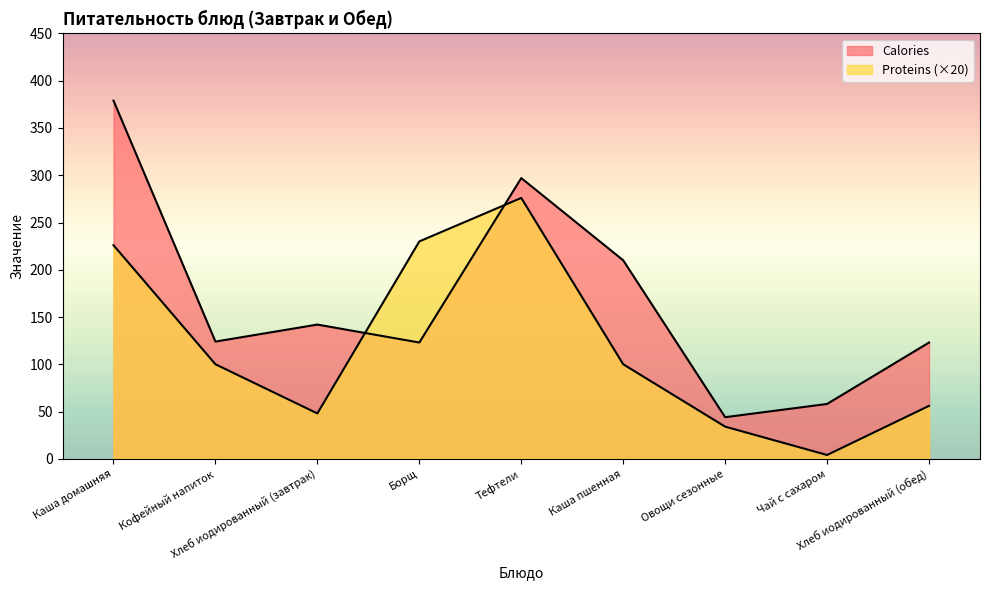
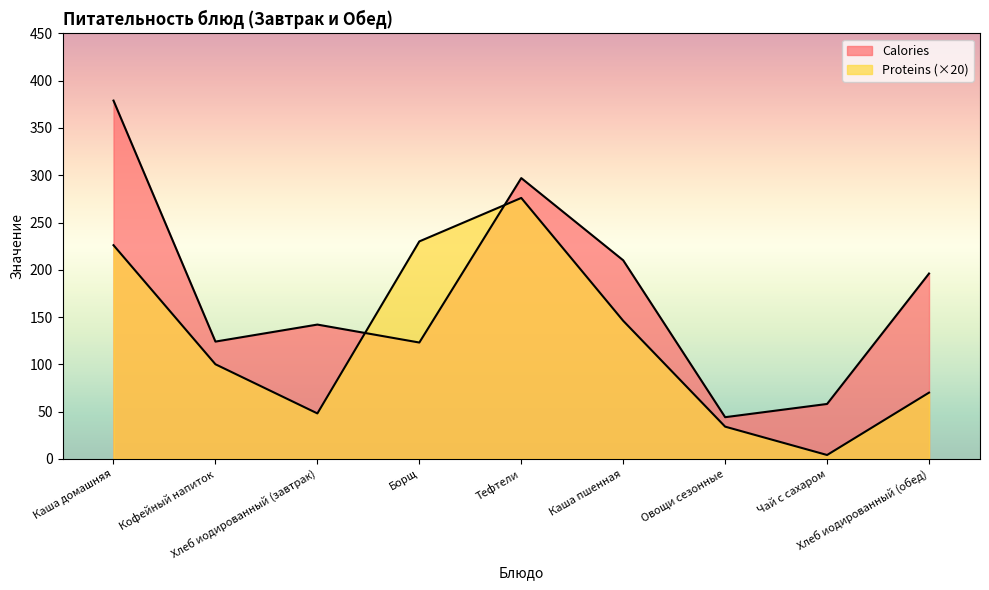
  {
    "Calories": {
      "Каша домашняя": 380,
      "Кофейный напиток": 120,
      "Хлеб иодированный (завтрак)": 140,
      "Борщ": 120,
      "Тефтели": 300,
      "Каша пшенная": 210,
      "Овощи сезонные": 40,
      "Чай с сахаром": 60,
-     "Хлеб иодированный (обед)": 120
+     "Хлеб иодированный (обед)": 200
    },
    "Proteins (×20)": {
      "Каша домашняя": 230,
      "Кофейный напиток": 100,
      "Хлеб иодированный (завтрак)": 50,
      "Борщ": 230,
      "Тефтели": 280,
-     "Каша пшенная": 100,
+     "Каша пшенная": 150,
      "Овощи сезонные": 30,
      "Чай с сахаром": 0,
-     "Хлеб иодированный (обед)": 60
+     "Хлеб иодированный (обед)": 70
    }
  }
